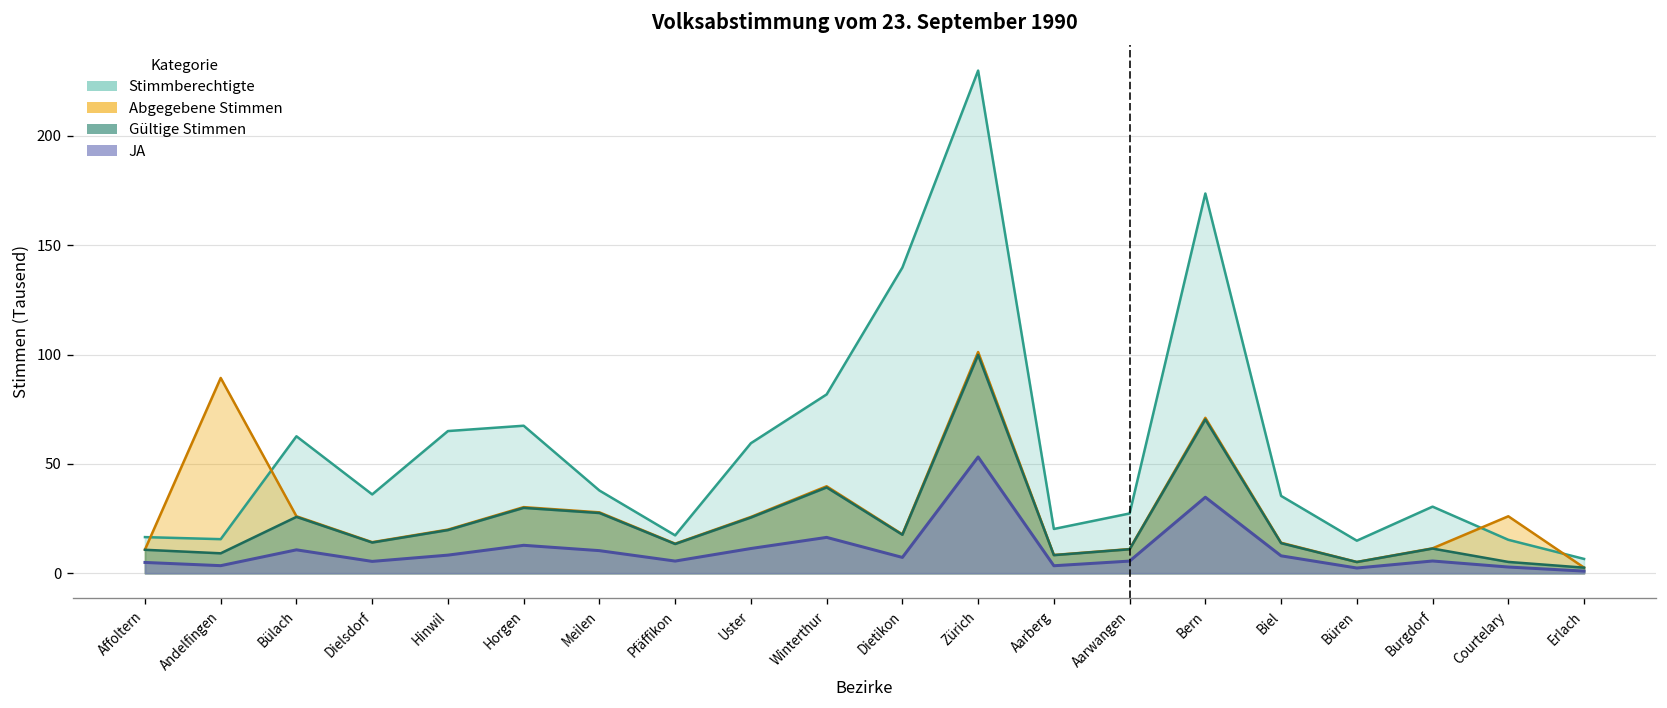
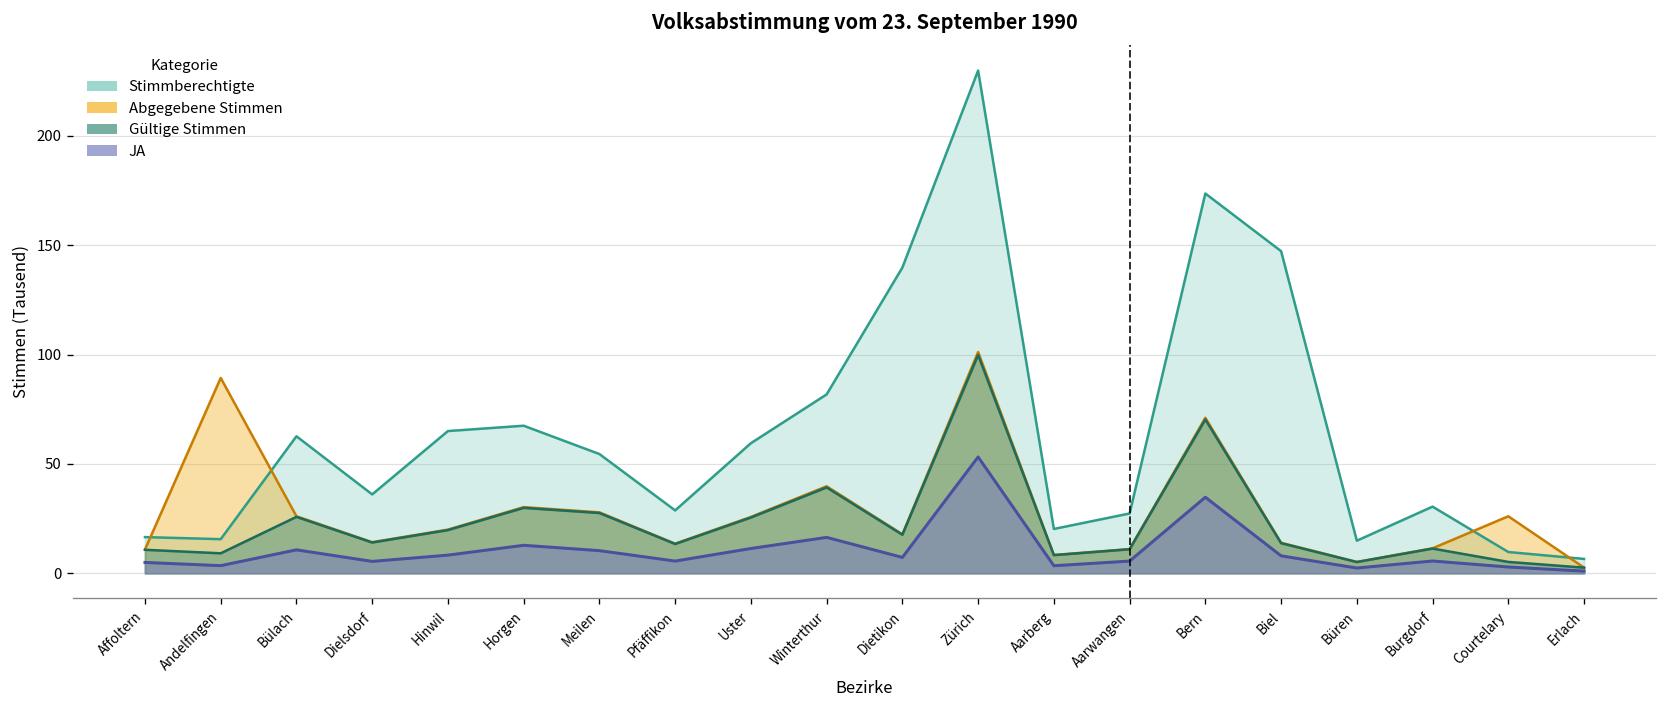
  {
    "Stimmberechtigte": {
      "Affoltern": 17,
      "Andelfingen": 16,
      "Bülach": 63,
      "Dielsdorf": 36,
      "Hinwil": 65,
      "Horgen": 67,
-     "Meilen": 38,
-     "Pfäffikon": 17,
+     "Meilen": 54,
+     "Pfäffikon": 29,
      "Uster": 59,
      "Winterthur": 82,
      "Dietikon": 140,
      "Zürich": 230,
      "Aarberg": 20,
      "Aarwangen": 27,
      "Bern": 174,
-     "Biel": 35,
+     "Biel": 147,
      "Büren": 15,
      "Burgdorf": 30,
-     "Courtelary": 15,
+     "Courtelary": 10,
      "Erlach": 7
    },
    "Abgegebene Stimmen": {
      "Andelfingen": 89,
      "Courtelary": 26
    }
  }
